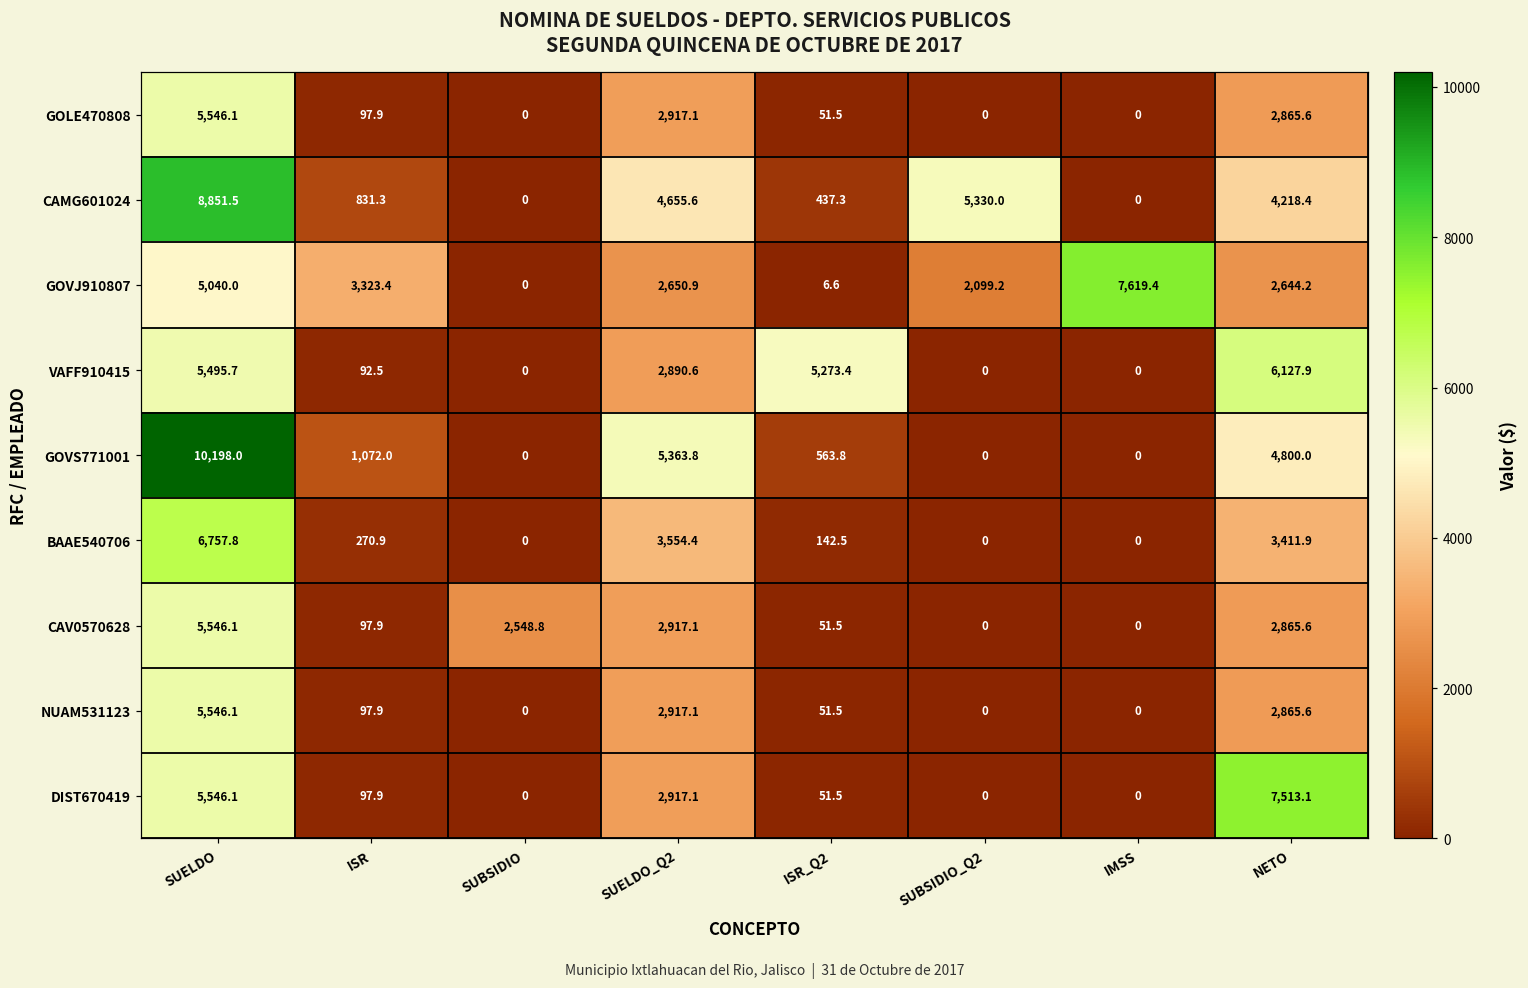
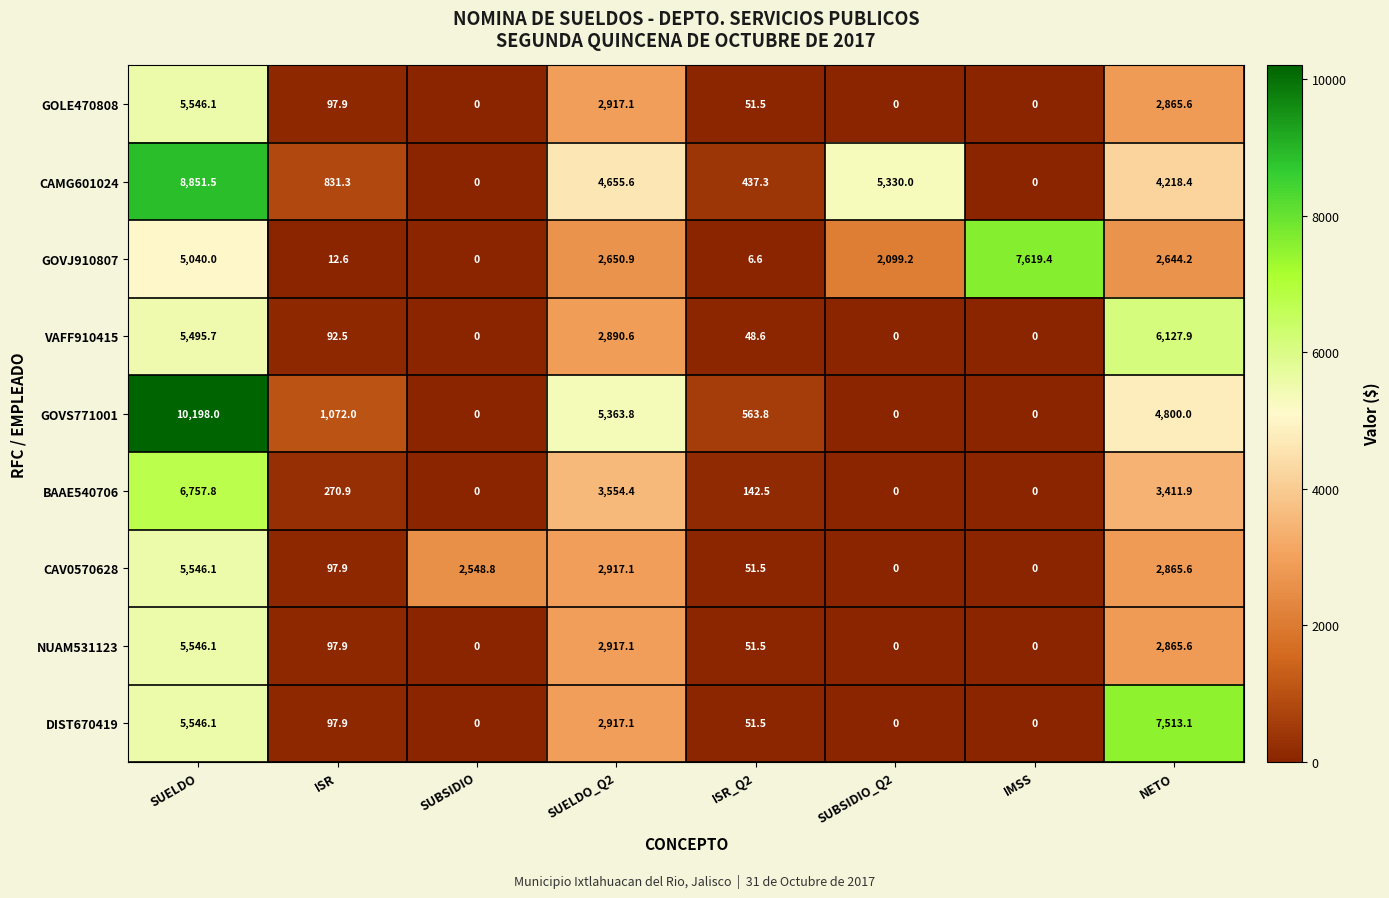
  {
    "GOLE470808": {
      "SUELDO": "5,546.1",
      "ISR": "97.9",
      "SUBSIDIO": "0",
      "SUELDO_Q2": "2,917.1",
      "ISR_Q2": "51.5",
      "SUBSIDIO_Q2": "0",
      "IMSS": "0",
      "NETO": "2,865.6"
    },
    "CAMG601024": {
      "SUELDO": "8,851.5",
      "ISR": "831.3",
      "SUBSIDIO": "0",
      "SUELDO_Q2": "4,655.6",
      "ISR_Q2": "437.3",
      "SUBSIDIO_Q2": "5,330.0",
      "IMSS": "0",
      "NETO": "4,218.4"
    },
    "GOVJ910807": {
      "SUELDO": "5,040.0",
-     "ISR": "3,323.4",
+     "ISR": "12.6",
      "SUBSIDIO": "0",
      "SUELDO_Q2": "2,650.9",
      "ISR_Q2": "6.6",
      "SUBSIDIO_Q2": "2,099.2",
      "IMSS": "7,619.4",
      "NETO": "2,644.2"
    },
    "VAFF910415": {
      "SUELDO": "5,495.7",
      "ISR": "92.5",
      "SUBSIDIO": "0",
      "SUELDO_Q2": "2,890.6",
-     "ISR_Q2": "5,273.4",
+     "ISR_Q2": "48.6",
      "SUBSIDIO_Q2": "0",
      "IMSS": "0",
      "NETO": "6,127.9"
    },
    "GOVS771001": {
      "SUELDO": "10,198.0",
      "ISR": "1,072.0",
      "SUBSIDIO": "0",
      "SUELDO_Q2": "5,363.8",
      "ISR_Q2": "563.8",
      "SUBSIDIO_Q2": "0",
      "IMSS": "0",
      "NETO": "4,800.0"
    },
    "BAAE540706": {
      "SUELDO": "6,757.8",
      "ISR": "270.9",
      "SUBSIDIO": "0",
      "SUELDO_Q2": "3,554.4",
      "ISR_Q2": "142.5",
      "SUBSIDIO_Q2": "0",
      "IMSS": "0",
      "NETO": "3,411.9"
    },
    "CAV0570628": {
      "SUELDO": "5,546.1",
      "ISR": "97.9",
      "SUBSIDIO": "2,548.8",
      "SUELDO_Q2": "2,917.1",
      "ISR_Q2": "51.5",
      "SUBSIDIO_Q2": "0",
      "IMSS": "0",
      "NETO": "2,865.6"
    },
    "NUAM531123": {
      "SUELDO": "5,546.1",
      "ISR": "97.9",
      "SUBSIDIO": "0",
      "SUELDO_Q2": "2,917.1",
      "ISR_Q2": "51.5",
      "SUBSIDIO_Q2": "0",
      "IMSS": "0",
      "NETO": "2,865.6"
    },
    "DIST670419": {
      "SUELDO": "5,546.1",
      "ISR": "97.9",
      "SUBSIDIO": "0",
      "SUELDO_Q2": "2,917.1",
      "ISR_Q2": "51.5",
      "SUBSIDIO_Q2": "0",
      "IMSS": "0",
      "NETO": "7,513.1"
    }
  }
